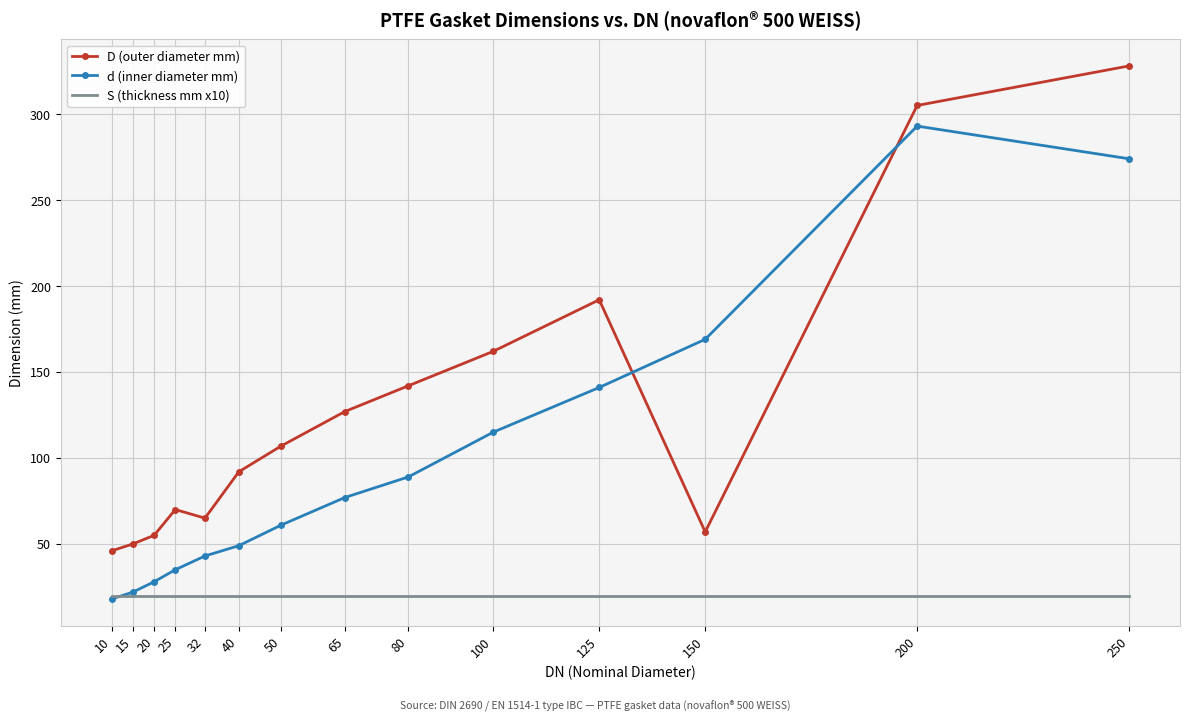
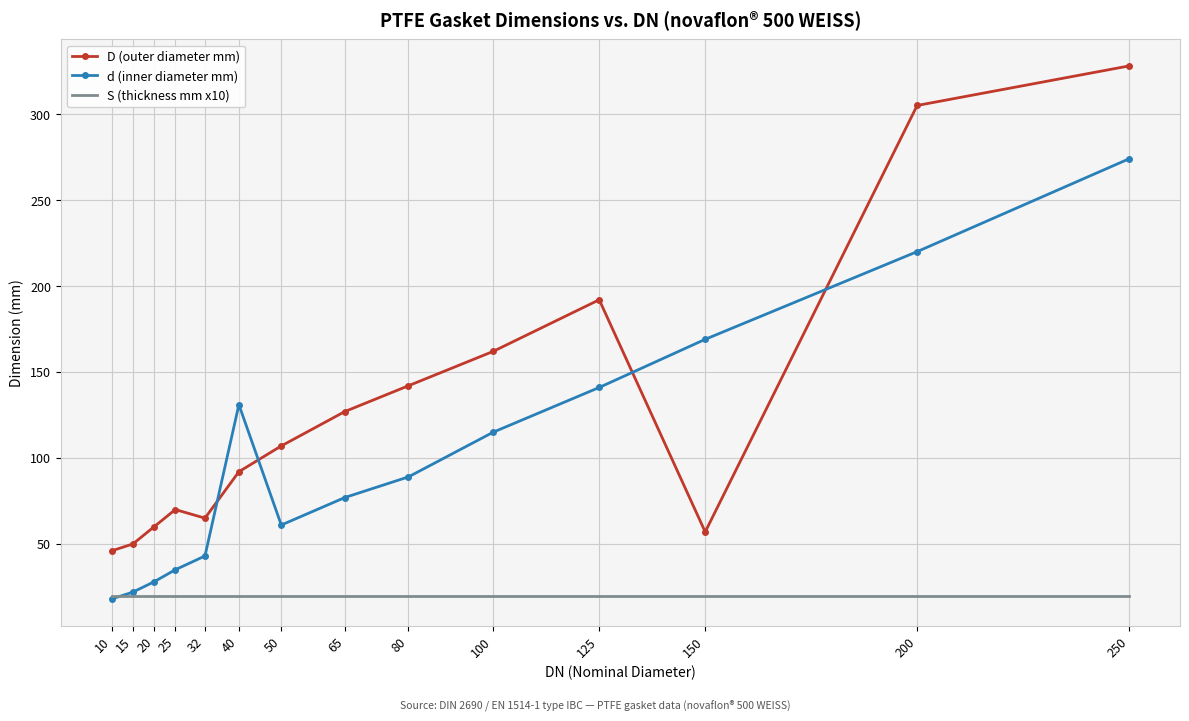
  {
    "D (outer diameter mm)": {
      "10": 46,
      "15": 50,
-     "20": 55,
+     "20": 60,
      "25": 70,
      "32": 65,
      "40": 92,
      "50": 107,
      "65": 127,
      "80": 142,
      "100": 162,
      "125": 192,
      "150": 57,
      "200": 305,
      "250": 328
    },
    "d (inner diameter mm)": {
      "10": 18,
      "15": 22,
      "20": 28,
      "25": 35,
      "32": 43,
-     "40": 49,
+     "40": 131,
      "50": 61,
      "65": 77,
      "80": 89,
      "100": 115,
      "125": 141,
      "150": 169,
-     "200": 293,
+     "200": 220,
      "250": 274
    },
    "S (thickness mm x10)": {
      "10": 20,
      "15": 20,
      "20": 20,
      "25": 20,
      "32": 20,
      "40": 20,
      "50": 20,
      "65": 20,
      "80": 20,
      "100": 20,
      "125": 20,
      "150": 20,
      "200": 20,
      "250": 20
    }
  }
